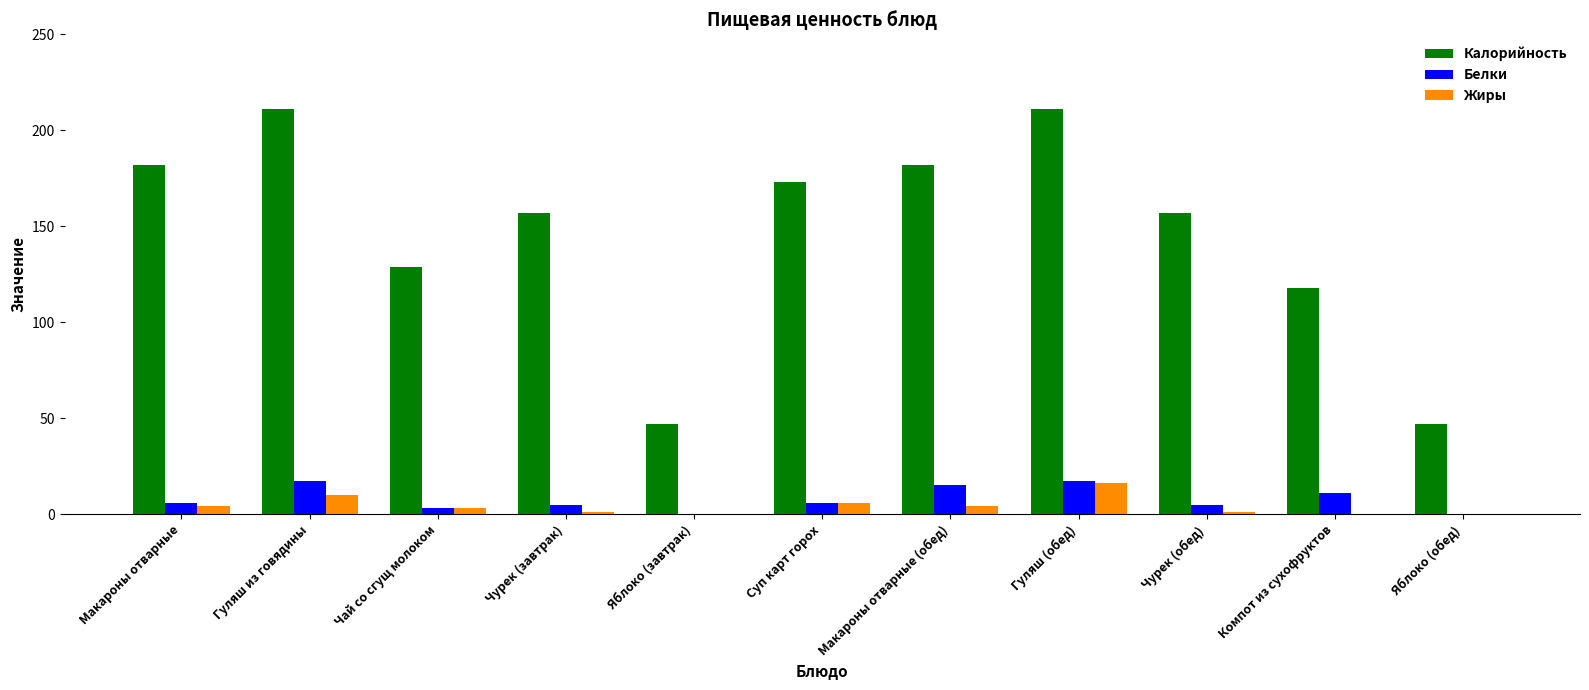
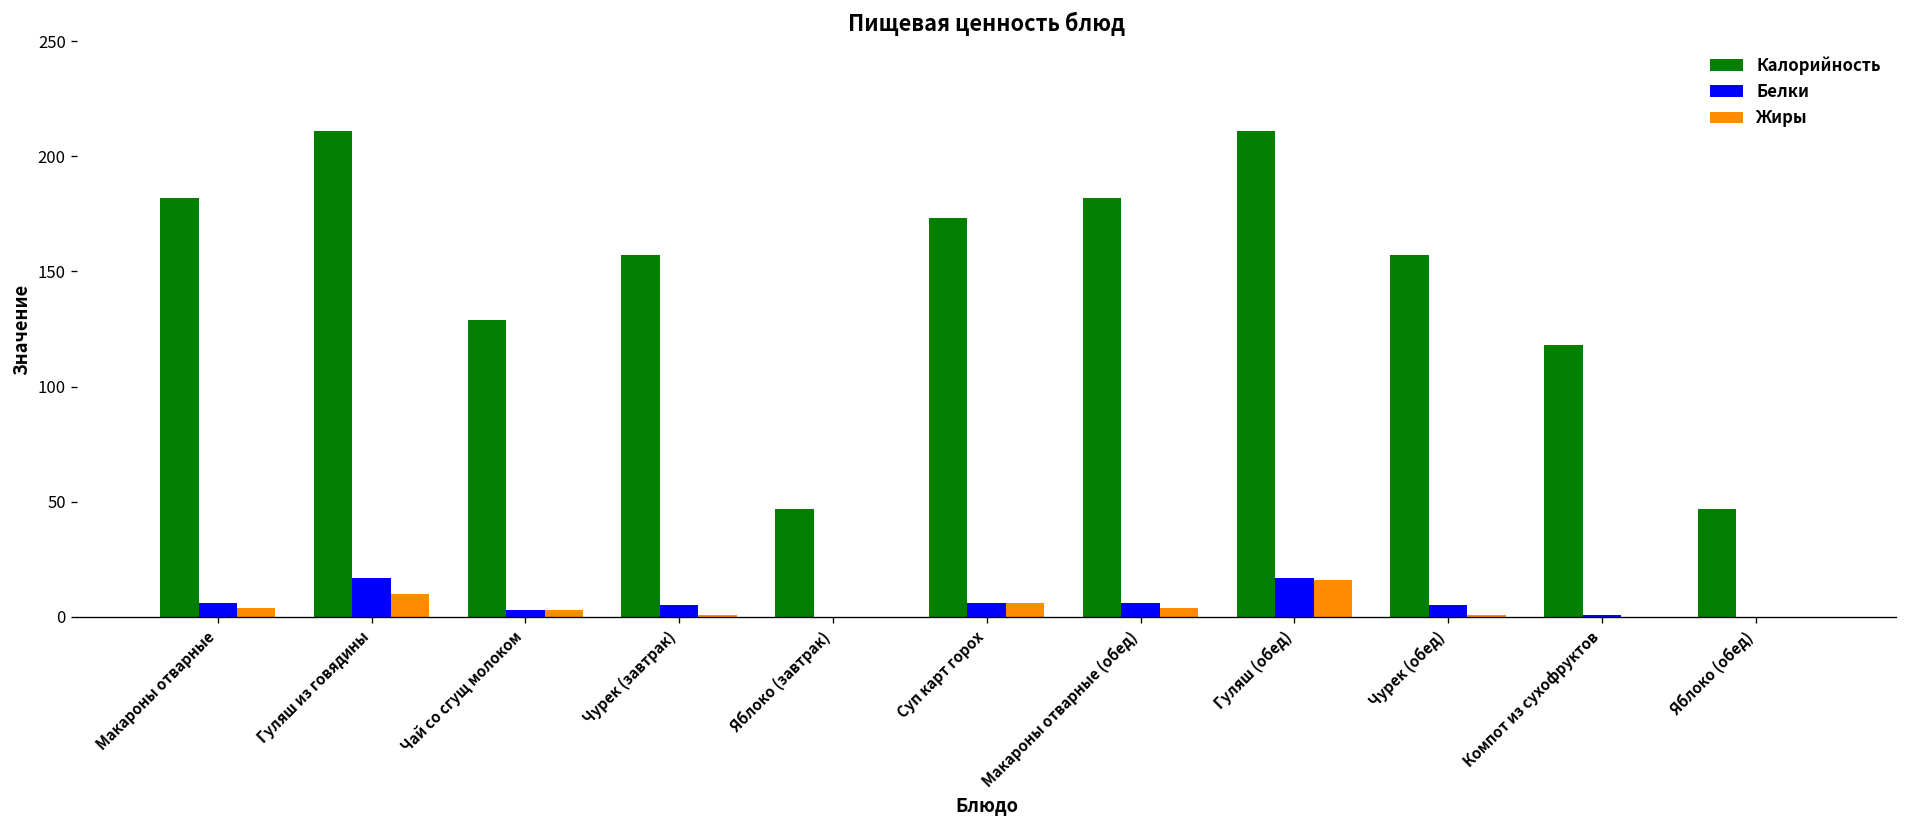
  {
    "Калорийность": {
      "Макароны отварные": 182,
      "Гуляш из говядины": 211,
      "Чай со сгущ молоком": 129,
      "Чурек (завтрак)": 157,
      "Яблоко (завтрак)": 47,
      "Суп карт горох": 173,
      "Макароны отварные (обед)": 182,
      "Гуляш (обед)": 211,
      "Чурек (обед)": 157,
      "Компот из сухофруктов": 118,
      "Яблоко (обед)": 47
    },
    "Белки": {
      "Макароны отварные": 6,
      "Гуляш из говядины": 17,
      "Чай со сгущ молоком": 3,
      "Чурек (завтрак)": 5,
      "Яблоко (завтрак)": 0,
      "Суп карт горох": 6,
-     "Макароны отварные (обед)": 15,
+     "Макароны отварные (обед)": 6,
      "Гуляш (обед)": 17,
      "Чурек (обед)": 5,
-     "Компот из сухофруктов": 11,
+     "Компот из сухофруктов": 1,
      "Яблоко (обед)": 0
    },
    "Жиры": {
      "Макароны отварные": 4,
      "Гуляш из говядины": 10,
      "Чай со сгущ молоком": 3,
      "Яблоко (завтрак)": 0,
      "Суп карт горох": 6,
      "Макароны отварные (обед)": 4,
      "Гуляш (обед)": 16,
      "Компот из сухофруктов": 0,
      "Яблоко (обед)": 0
    }
  }
